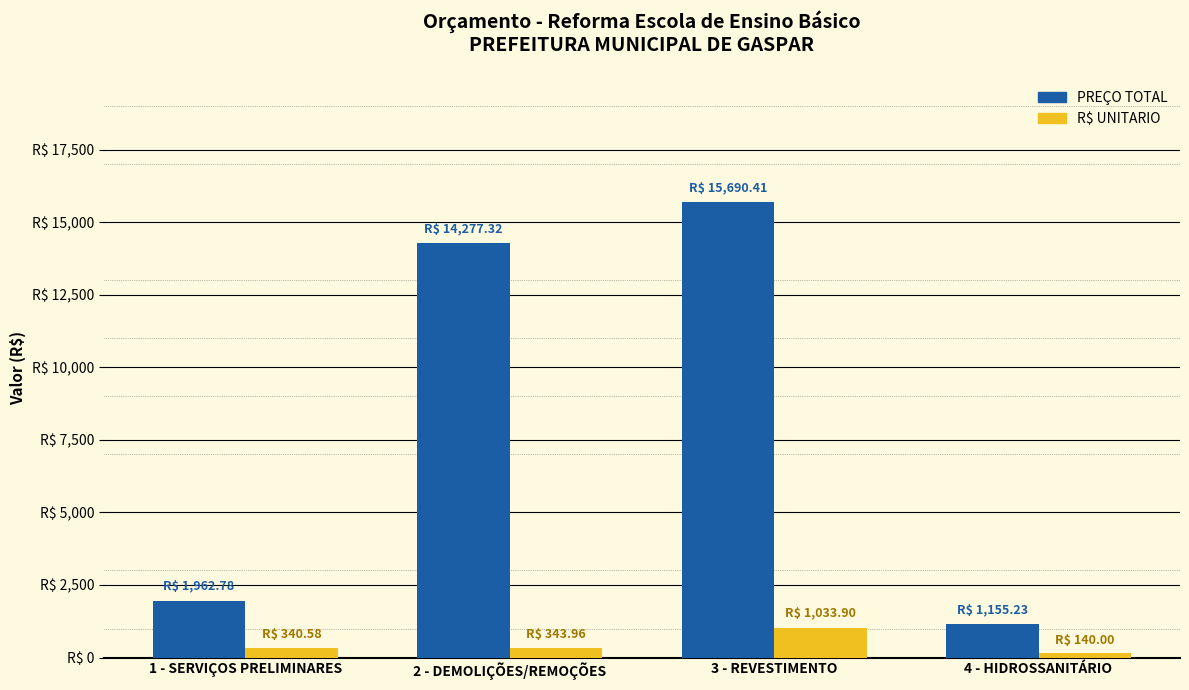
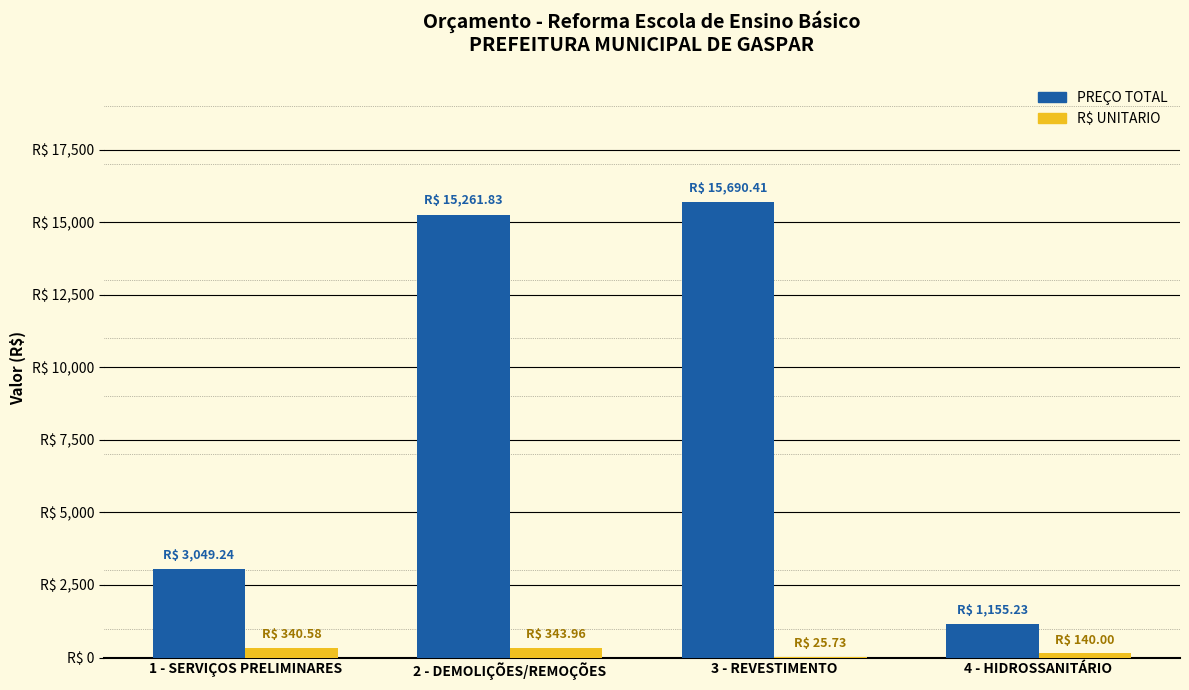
  {
    "PREÇO TOTAL": {
-     "1 - SERVIÇOS PRELIMINARES": "1,962.78",
-     "2 - DEMOLIÇÕES/REMOÇÕES": "14,277.32",
+     "1 - SERVIÇOS PRELIMINARES": "3,049.24",
+     "2 - DEMOLIÇÕES/REMOÇÕES": "15,261.83",
      "3 - REVESTIMENTO": "15,690.41",
      "4 - HIDROSSANITÁRIO": "1,155.23"
    },
    "R$ UNITARIO": {
      "1 - SERVIÇOS PRELIMINARES": "340.58",
      "2 - DEMOLIÇÕES/REMOÇÕES": "343.96",
-     "3 - REVESTIMENTO": "1,033.90",
+     "3 - REVESTIMENTO": "25.73",
      "4 - HIDROSSANITÁRIO": "140.00"
    }
  }
